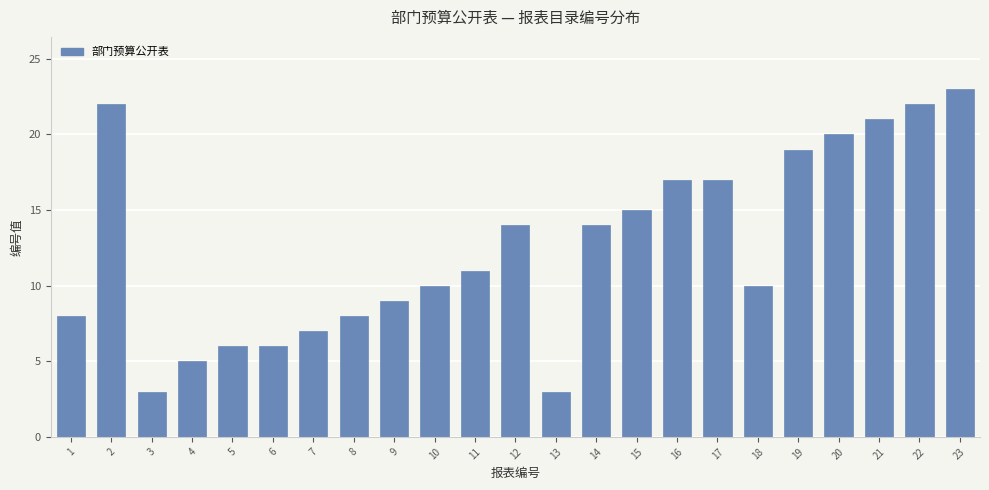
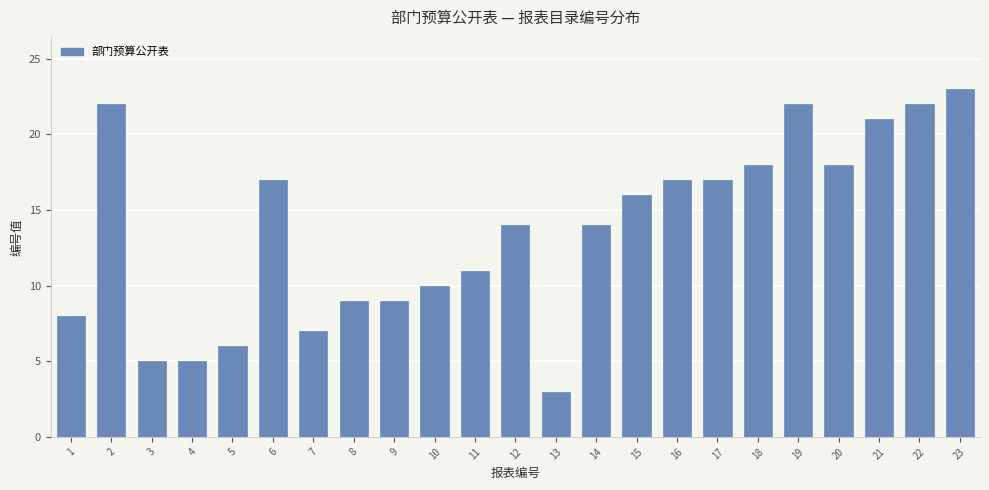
  {
    "1": 8,
    "2": 22,
-   "3": 3,
+   "3": 5,
    "4": 5,
    "5": 6,
-   "6": 6,
+   "6": 17,
    "7": 7,
-   "8": 8,
+   "8": 9,
    "9": 9,
    "10": 10,
    "11": 11,
    "12": 14,
    "13": 3,
    "14": 14,
-   "15": 15,
+   "15": 16,
    "16": 17,
    "17": 17,
-   "18": 10,
-   "19": 19,
-   "20": 20,
+   "18": 18,
+   "19": 22,
+   "20": 18,
    "21": 21,
    "22": 22,
    "23": 23
  }
